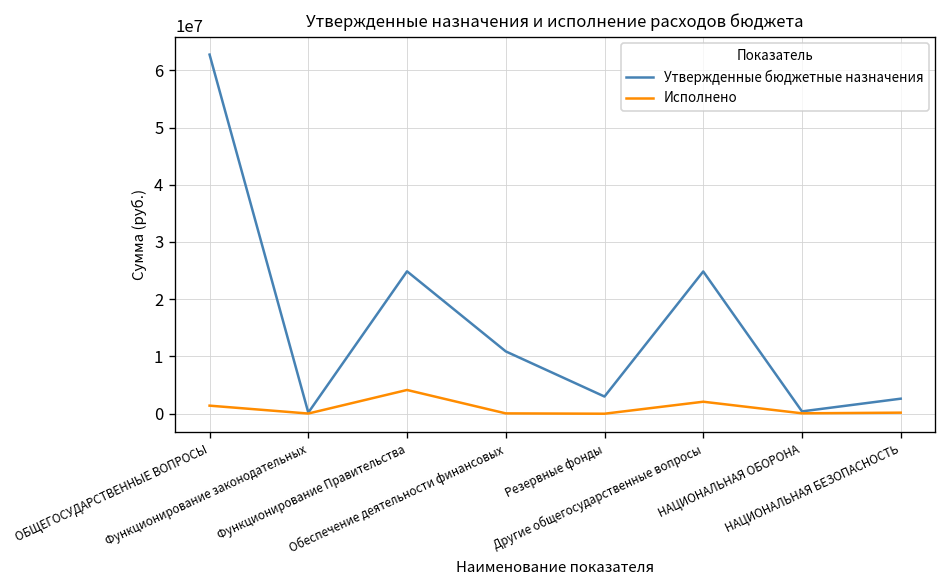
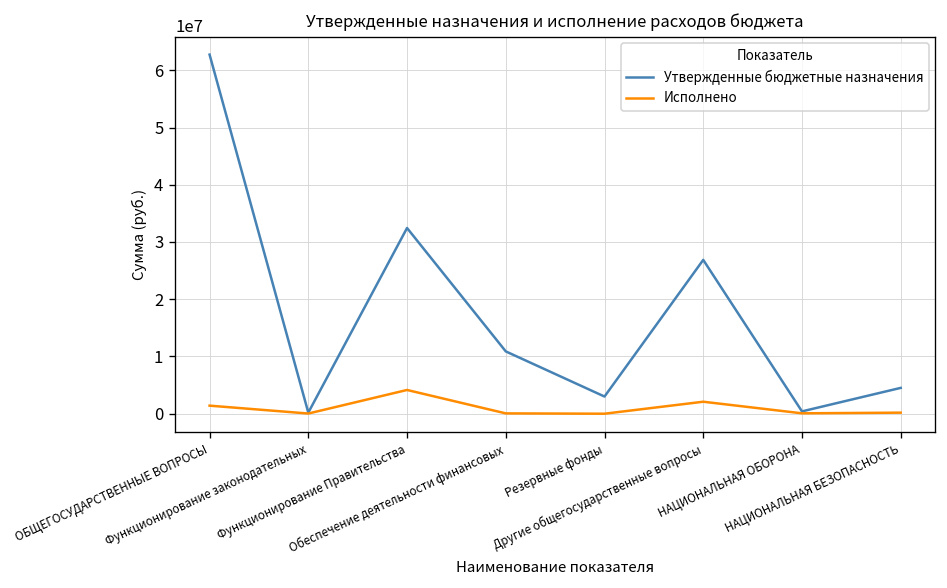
  {
    "Утвержденные бюджетные назначения": {
      "ОБЩЕГОСУДАРСТВЕННЫЕ ВОПРОСЫ": 63000000,
-     "Функционирование Правительства": 25000000,
+     "Функционирование Правительства": 32000000,
      "Обеспечение деятельности финансовых": 11000000,
      "Резервные фонды": 3000000,
-     "Другие общегосударственные вопросы": 25000000,
-     "НАЦИОНАЛЬНАЯ БЕЗОПАСНОСТЬ": 3000000
+     "Другие общегосударственные вопросы": 27000000,
+     "НАЦИОНАЛЬНАЯ БЕЗОПАСНОСТЬ": 5000000
    },
    "Исполнено": {
      "ОБЩЕГОСУДАРСТВЕННЫЕ ВОПРОСЫ": 1000000,
      "Функционирование Правительства": 4000000,
      "Обеспечение деятельности финансовых": 0,
      "Резервные фонды": 0,
      "Другие общегосударственные вопросы": 2000000,
      "НАЦИОНАЛЬНАЯ БЕЗОПАСНОСТЬ": 0
    }
  }
